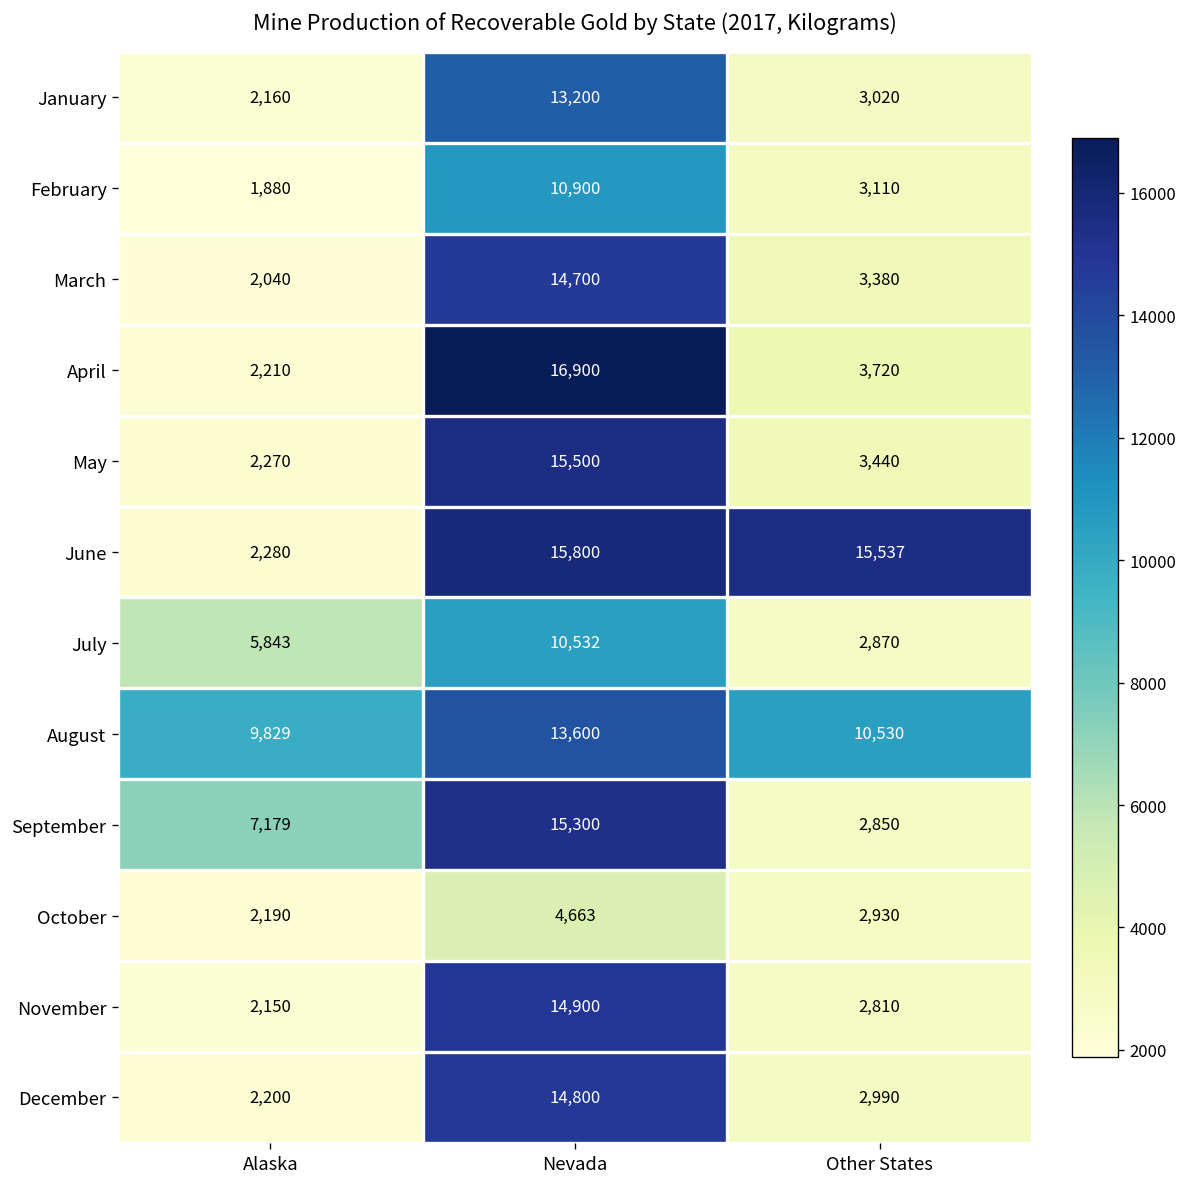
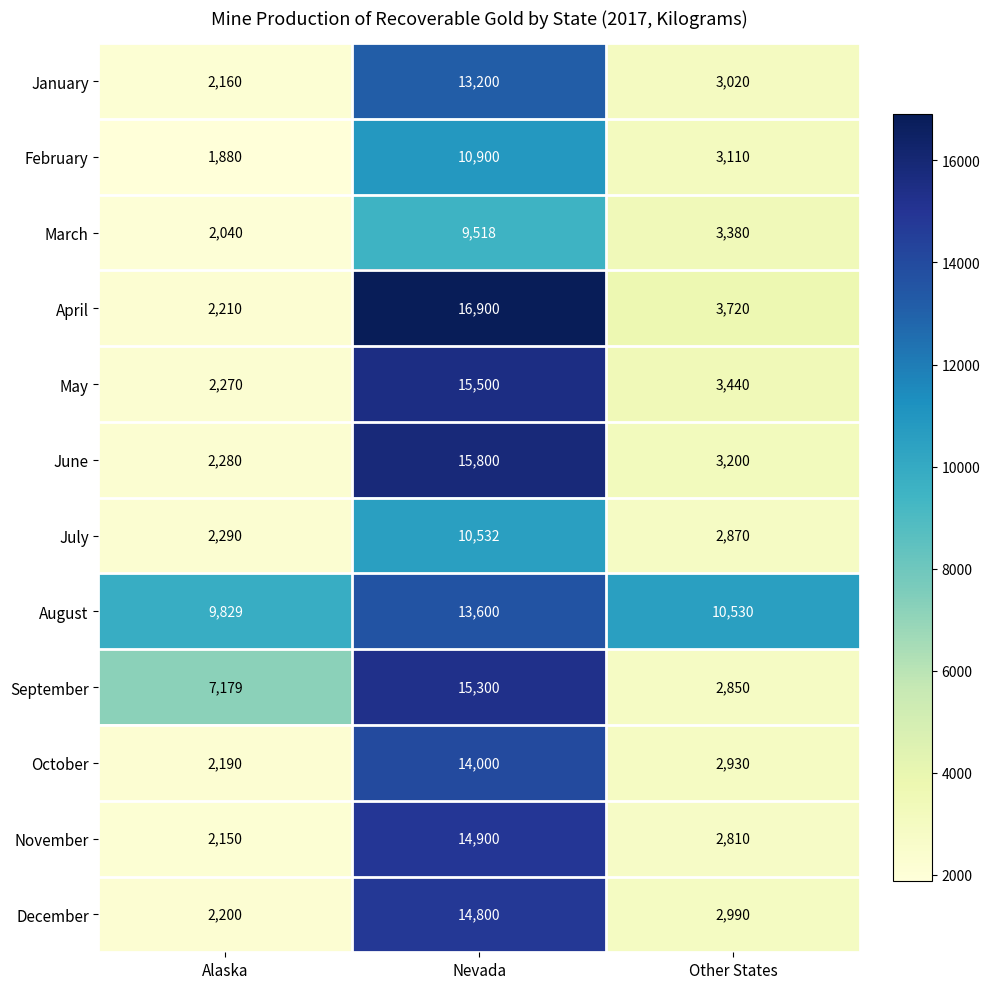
  {
    "January": {
      "Alaska": "2,160",
      "Nevada": "13,200",
      "Other States": "3,020"
    },
    "February": {
      "Alaska": "1,880",
      "Nevada": "10,900",
      "Other States": "3,110"
    },
    "March": {
      "Alaska": "2,040",
-     "Nevada": "14,700",
+     "Nevada": "9,518",
      "Other States": "3,380"
    },
    "April": {
      "Alaska": "2,210",
      "Nevada": "16,900",
      "Other States": "3,720"
    },
    "May": {
      "Alaska": "2,270",
      "Nevada": "15,500",
      "Other States": "3,440"
    },
    "June": {
      "Alaska": "2,280",
      "Nevada": "15,800",
-     "Other States": "15,537"
+     "Other States": "3,200"
    },
    "July": {
-     "Alaska": "5,843",
+     "Alaska": "2,290",
      "Nevada": "10,532",
      "Other States": "2,870"
    },
    "August": {
      "Alaska": "9,829",
      "Nevada": "13,600",
      "Other States": "10,530"
    },
    "September": {
      "Alaska": "7,179",
      "Nevada": "15,300",
      "Other States": "2,850"
    },
    "October": {
      "Alaska": "2,190",
-     "Nevada": "4,663",
+     "Nevada": "14,000",
      "Other States": "2,930"
    },
    "November": {
      "Alaska": "2,150",
      "Nevada": "14,900",
      "Other States": "2,810"
    },
    "December": {
      "Alaska": "2,200",
      "Nevada": "14,800",
      "Other States": "2,990"
    }
  }
